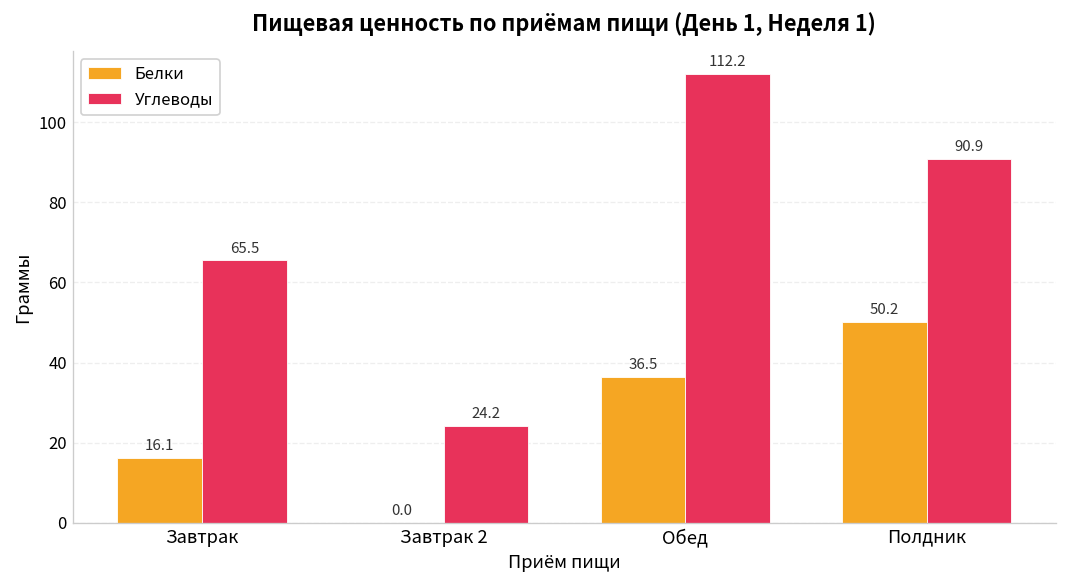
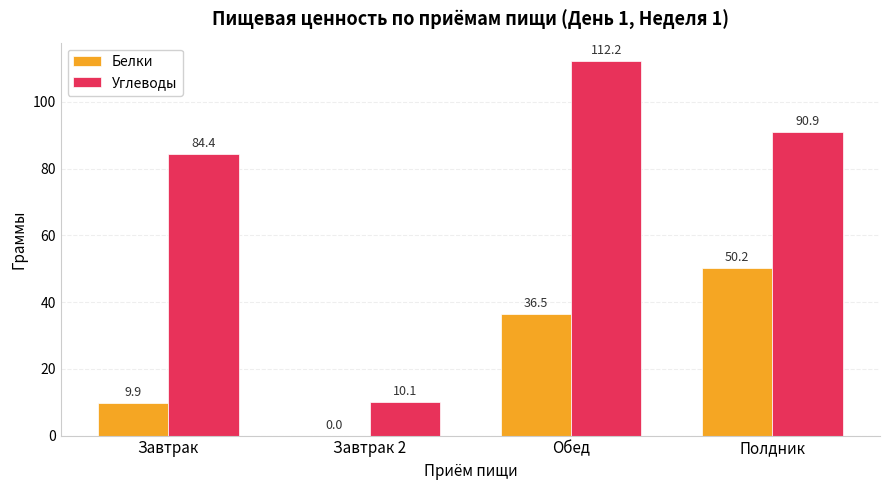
  {
    "Белки": {
-     "Завтрак": 16.1,
+     "Завтрак": 9.9,
      "Завтрак 2": 0.0,
      "Обед": 36.5,
      "Полдник": 50.2
    },
    "Углеводы": {
-     "Завтрак": 65.5,
-     "Завтрак 2": 24.2,
+     "Завтрак": 84.4,
+     "Завтрак 2": 10.1,
      "Обед": 112.2,
      "Полдник": 90.9
    }
  }
